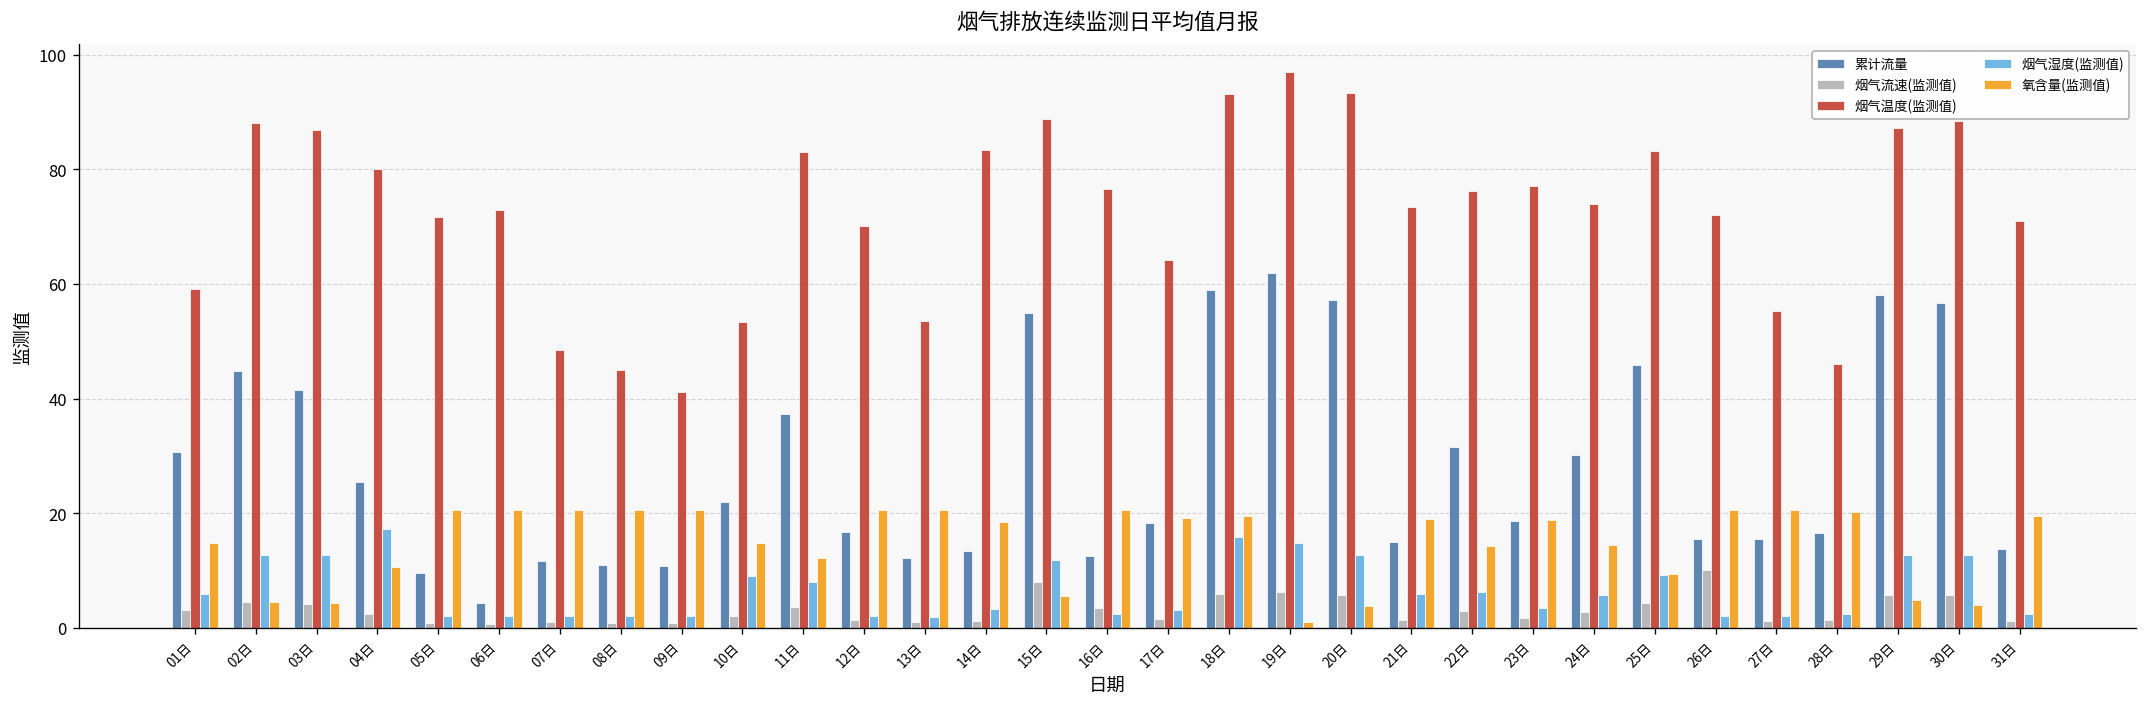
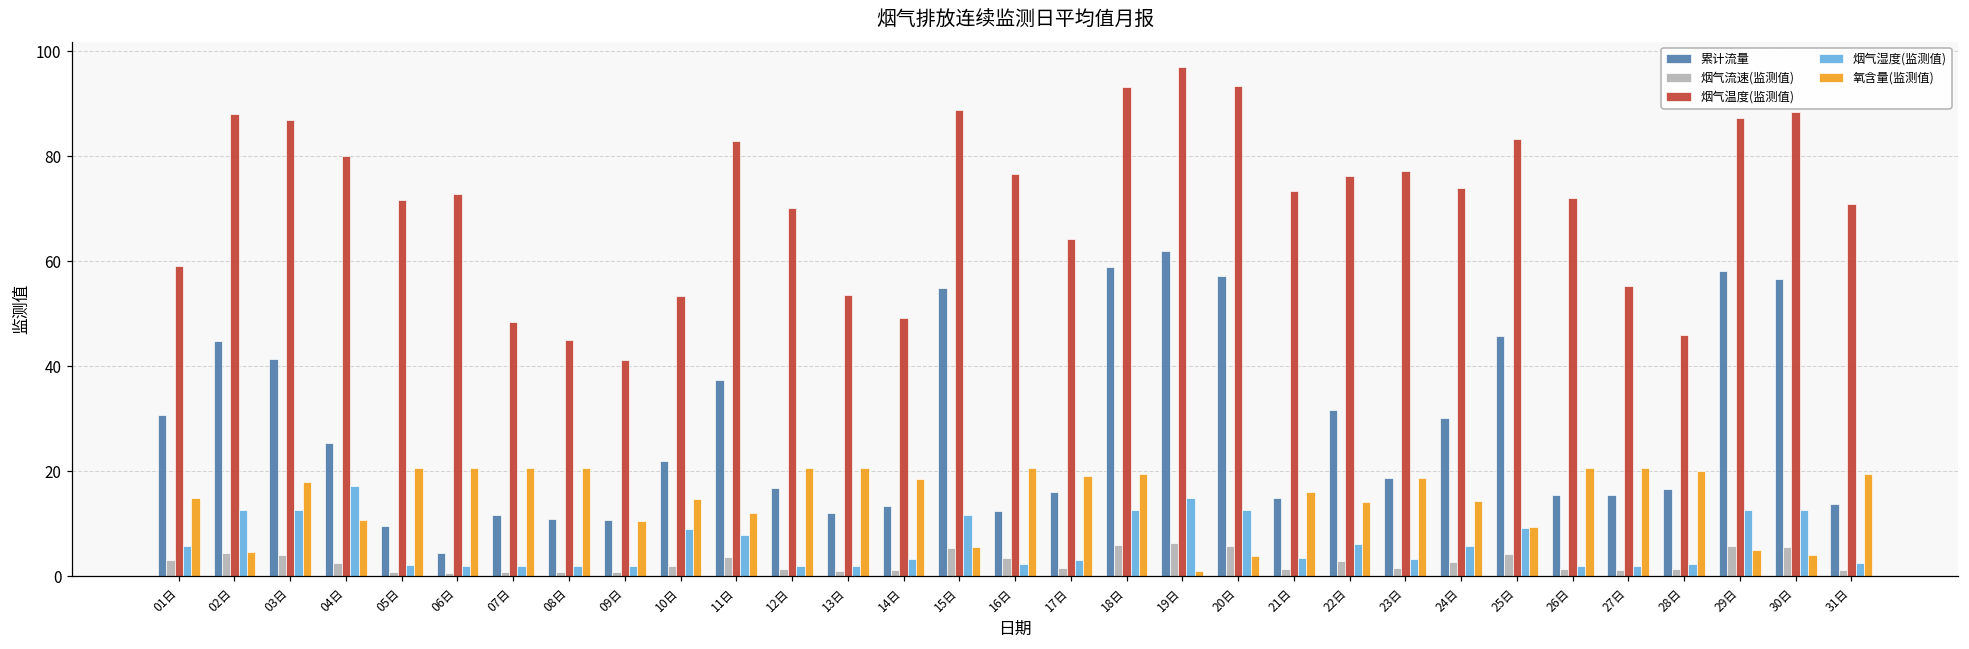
  {
    "累计流量": {
      "01日": 31,
      "02日": 45,
      "03日": 41,
      "04日": 25,
      "05日": 10,
      "06日": 4,
      "07日": 12,
      "08日": 11,
      "09日": 11,
      "10日": 22,
      "11日": 37,
      "12日": 17,
      "13日": 12,
      "14日": 13,
      "15日": 55,
      "16日": 13,
-     "17日": 18,
+     "17日": 16,
      "18日": 59,
      "19日": 62,
      "20日": 57,
      "21日": 15,
      "22日": 32,
      "23日": 19,
      "24日": 30,
      "25日": 46,
      "26日": 16,
      "27日": 15,
      "28日": 17,
      "29日": 58,
      "30日": 57,
      "31日": 14
    },
    "烟气流速(监测值)": {
      "01日": 3,
      "02日": 4,
      "03日": 4,
      "04日": 2,
      "05日": 1,
      "06日": 1,
      "07日": 1,
      "08日": 1,
      "09日": 1,
      "10日": 2,
      "11日": 4,
      "12日": 1,
      "13日": 1,
      "14日": 1,
-     "15日": 8,
+     "15日": 5,
      "16日": 3,
      "17日": 2,
      "18日": 6,
      "19日": 6,
      "20日": 6,
      "21日": 1,
      "22日": 3,
      "23日": 2,
      "24日": 3,
      "25日": 4,
-     "26日": 10,
+     "26日": 1,
      "27日": 1,
      "28日": 1,
      "29日": 6,
      "30日": 6,
      "31日": 1
    },
    "烟气温度(监测值)": {
      "01日": 59,
      "02日": 88,
      "03日": 87,
      "04日": 80,
      "05日": 72,
      "06日": 73,
      "07日": 48,
      "08日": 45,
      "09日": 41,
      "10日": 53,
      "11日": 83,
      "12日": 70,
      "13日": 54,
-     "14日": 83,
+     "14日": 49,
      "15日": 89,
      "16日": 77,
      "17日": 64,
      "18日": 93,
      "19日": 97,
      "20日": 93,
      "21日": 73,
      "22日": 76,
      "23日": 77,
      "24日": 74,
      "25日": 83,
      "26日": 72,
      "27日": 55,
      "28日": 46,
      "29日": 87,
      "30日": 88,
      "31日": 71
    },
    "烟气湿度(监测值)": {
      "01日": 6,
      "02日": 13,
      "03日": 13,
      "04日": 17,
      "05日": 2,
      "06日": 2,
      "07日": 2,
      "08日": 2,
      "09日": 2,
      "10日": 9,
      "11日": 8,
      "12日": 2,
      "13日": 2,
      "14日": 3,
      "15日": 12,
      "16日": 2,
      "17日": 3,
-     "18日": 16,
+     "18日": 13,
      "19日": 15,
      "20日": 13,
-     "21日": 6,
+     "21日": 4,
      "22日": 6,
      "23日": 3,
      "24日": 6,
      "25日": 9,
      "26日": 2,
      "27日": 2,
      "28日": 2,
      "29日": 13,
      "30日": 13,
      "31日": 2
    },
    "氧含量(监测值)": {
      "01日": 15,
      "02日": 5,
-     "03日": 4,
+     "03日": 18,
      "04日": 11,
      "05日": 21,
      "06日": 21,
      "07日": 21,
      "08日": 21,
-     "09日": 21,
+     "09日": 11,
      "10日": 15,
      "11日": 12,
      "12日": 21,
      "13日": 21,
      "14日": 19,
      "15日": 6,
      "16日": 21,
      "17日": 19,
      "18日": 19,
      "19日": 1,
      "20日": 4,
-     "21日": 19,
+     "21日": 16,
      "22日": 14,
      "23日": 19,
      "24日": 14,
      "25日": 9,
      "26日": 21,
      "27日": 21,
      "28日": 20,
      "29日": 5,
      "30日": 4,
      "31日": 19
    }
  }
